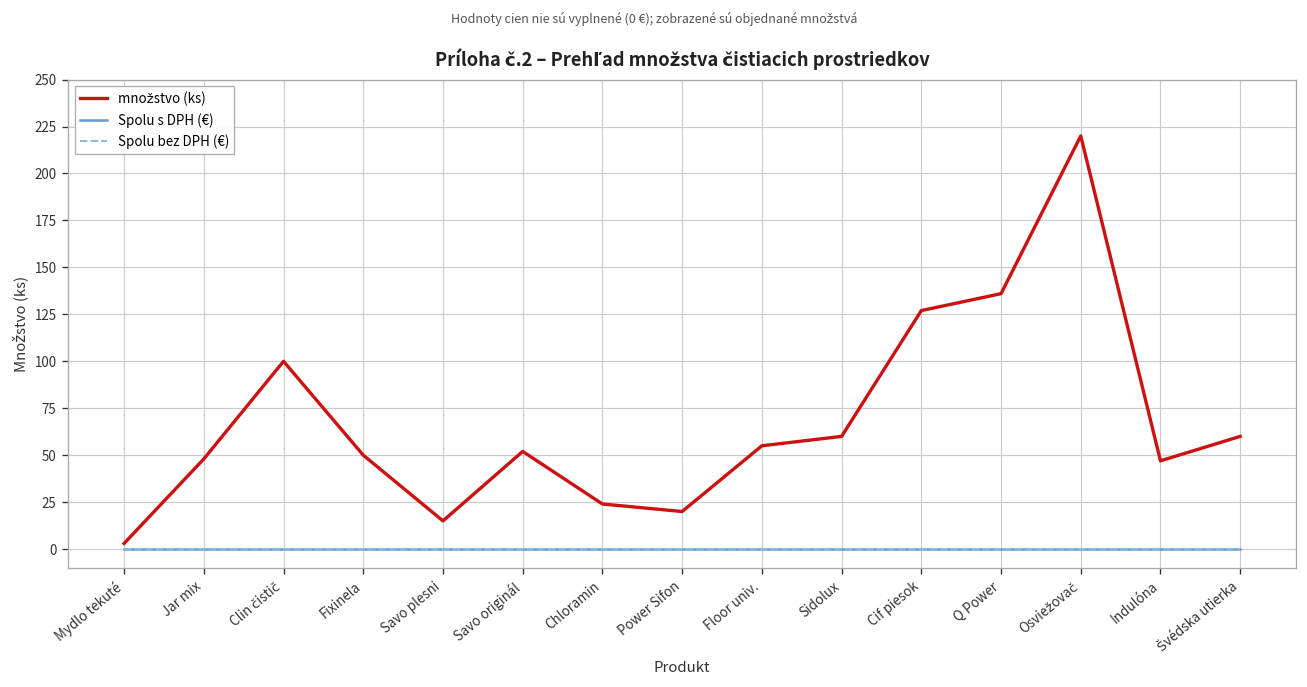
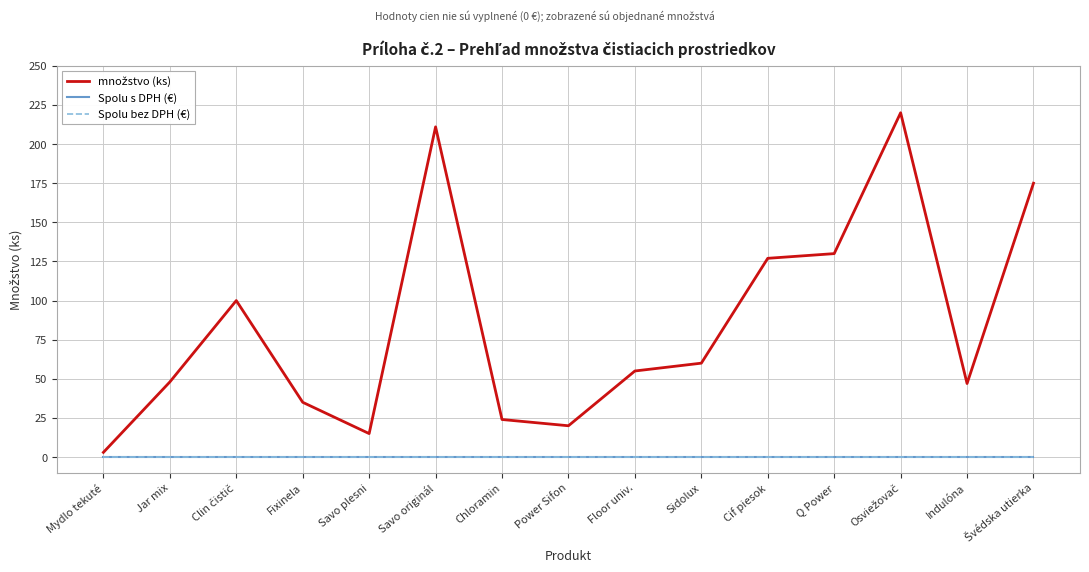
  {
    "množstvo (ks)": {
      "Mydlo tekuté": 3,
      "Jar mix": 48,
      "Clin čistič": 100,
-     "Fixinela": 50,
+     "Fixinela": 35,
      "Savo plesni": 15,
-     "Savo originál": 52,
+     "Savo originál": 211,
      "Chloramin": 24,
      "Power Sifon": 20,
      "Floor univ.": 55,
      "Sidolux": 60,
      "Cif piesok": 127,
-     "Q Power": 136,
+     "Q Power": 130,
      "Osviežovač": 220,
      "Indulóna": 47,
-     "Švédska utierka": 60
+     "Švédska utierka": 175
    },
    "Spolu bez DPH (€)": {
      "Mydlo tekuté": 0,
      "Jar mix": 0,
      "Clin čistič": 0,
      "Fixinela": 0,
      "Savo plesni": 0,
      "Savo originál": 0,
      "Chloramin": 0,
      "Power Sifon": 0,
      "Floor univ.": 0,
      "Sidolux": 0,
      "Cif piesok": 0,
      "Q Power": 0,
      "Osviežovač": 0,
      "Indulóna": 0,
      "Švédska utierka": 0
    }
  }
